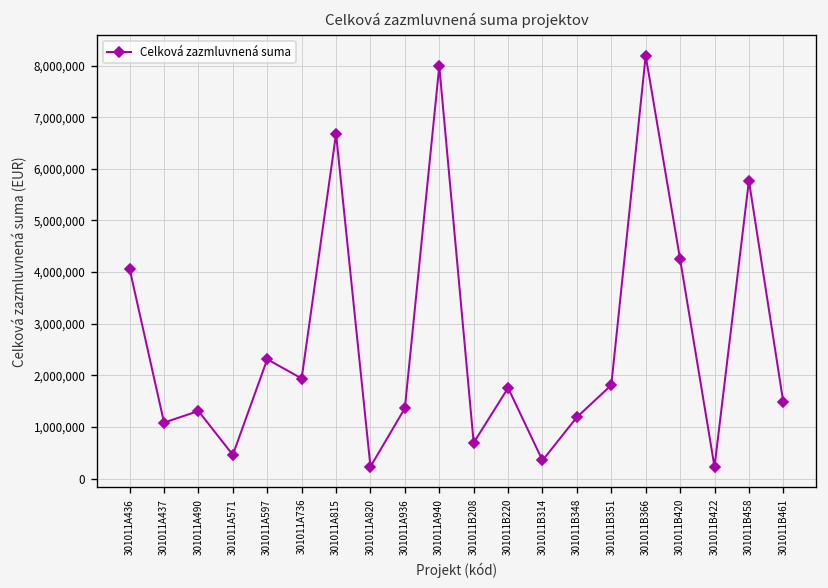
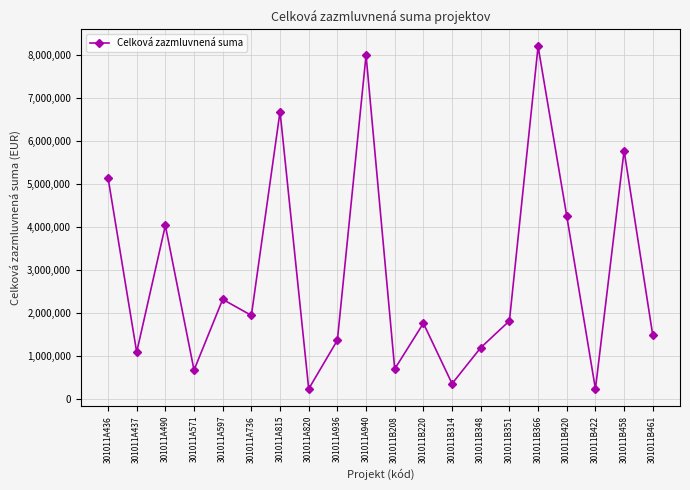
  {
-   "301011A436": "4,100,000",
+   "301011A436": "5,100,000",
    "301011A437": "1,100,000",
-   "301011A490": "1,300,000",
-   "301011A571": "500,000",
+   "301011A490": "4,000,000",
+   "301011A571": "700,000",
    "301011A597": "2,300,000",
    "301011A736": "1,900,000",
    "301011A815": "6,700,000",
    "301011A820": "200,000",
    "301011A936": "1,400,000",
    "301011A940": "8,000,000",
    "301011B208": "700,000",
    "301011B220": "1,800,000",
    "301011B314": "400,000",
    "301011B348": "1,200,000",
    "301011B351": "1,800,000",
    "301011B366": "8,200,000",
    "301011B420": "4,300,000",
    "301011B422": "200,000",
    "301011B458": "5,800,000",
    "301011B461": "1,500,000"
  }
